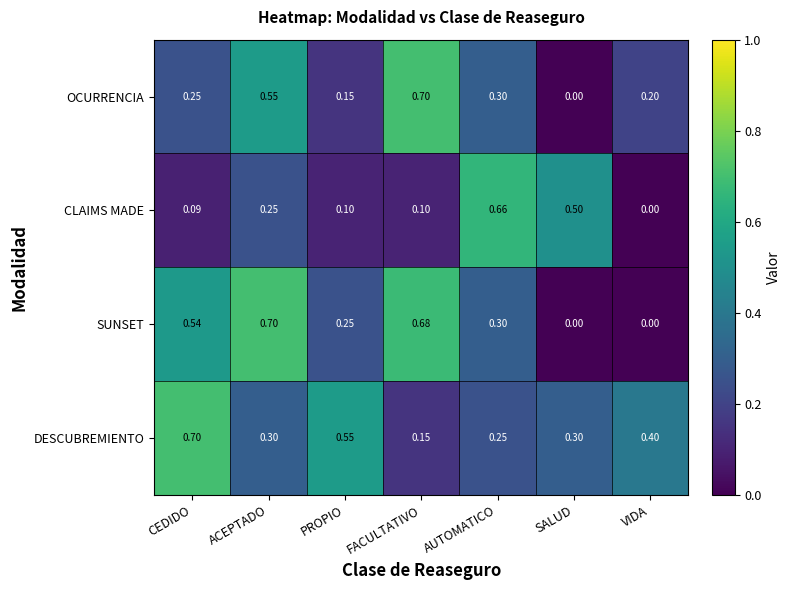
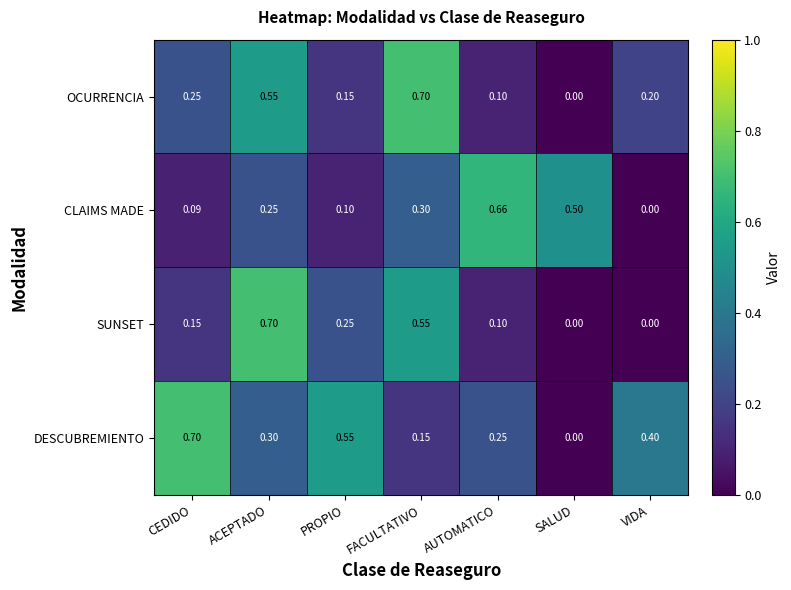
  {
    "OCURRENCIA": {
      "CEDIDO": 0.25,
      "ACEPTADO": 0.55,
      "PROPIO": 0.15,
      "FACULTATIVO": 0.70,
-     "AUTOMATICO": 0.30,
+     "AUTOMATICO": 0.10,
      "SALUD": 0.00,
      "VIDA": 0.20
    },
    "CLAIMS MADE": {
      "CEDIDO": 0.09,
      "ACEPTADO": 0.25,
      "PROPIO": 0.10,
-     "FACULTATIVO": 0.10,
+     "FACULTATIVO": 0.30,
      "AUTOMATICO": 0.66,
      "SALUD": 0.50,
      "VIDA": 0.00
    },
    "SUNSET": {
-     "CEDIDO": 0.54,
+     "CEDIDO": 0.15,
      "ACEPTADO": 0.70,
      "PROPIO": 0.25,
-     "FACULTATIVO": 0.68,
-     "AUTOMATICO": 0.30,
+     "FACULTATIVO": 0.55,
+     "AUTOMATICO": 0.10,
      "SALUD": 0.00,
      "VIDA": 0.00
    },
    "DESCUBREMIENTO": {
      "CEDIDO": 0.70,
      "ACEPTADO": 0.30,
      "PROPIO": 0.55,
      "FACULTATIVO": 0.15,
      "AUTOMATICO": 0.25,
-     "SALUD": 0.30,
+     "SALUD": 0.00,
      "VIDA": 0.40
    }
  }
